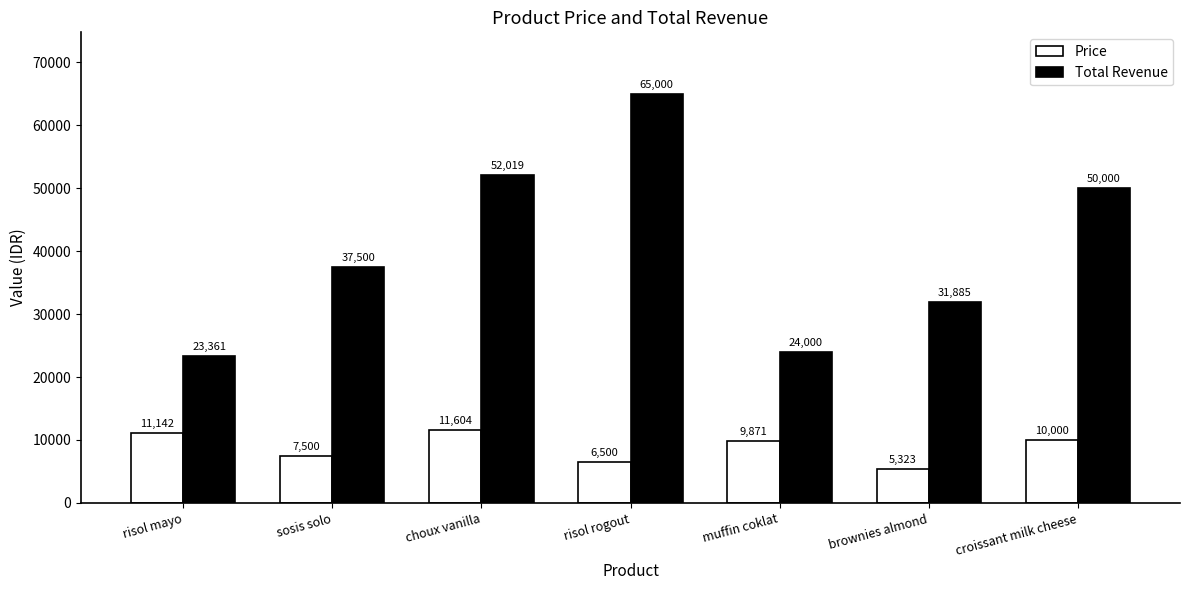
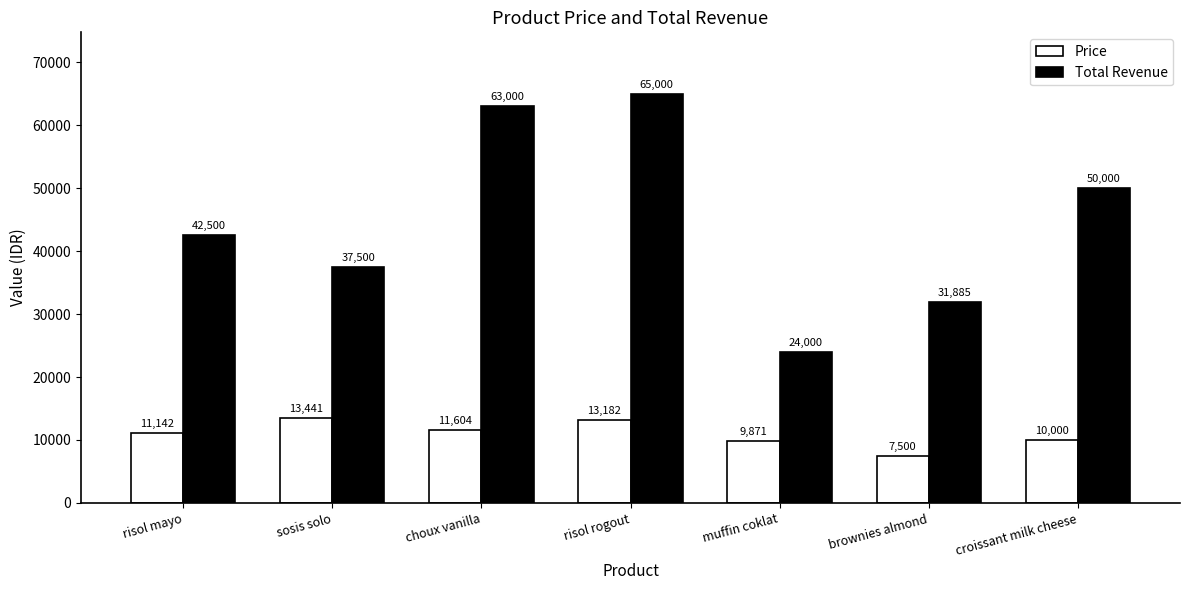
  {
    "Price": {
      "risol mayo": "11,142",
-     "sosis solo": "7,500",
+     "sosis solo": "13,441",
      "choux vanilla": "11,604",
-     "risol rogout": "6,500",
+     "risol rogout": "13,182",
      "muffin coklat": "9,871",
-     "brownies almond": "5,323",
+     "brownies almond": "7,500",
      "croissant milk cheese": "10,000"
    },
    "Total Revenue": {
-     "risol mayo": "23,361",
+     "risol mayo": "42,500",
      "sosis solo": "37,500",
-     "choux vanilla": "52,019",
+     "choux vanilla": "63,000",
      "risol rogout": "65,000",
      "muffin coklat": "24,000",
      "brownies almond": "31,885",
      "croissant milk cheese": "50,000"
    }
  }
